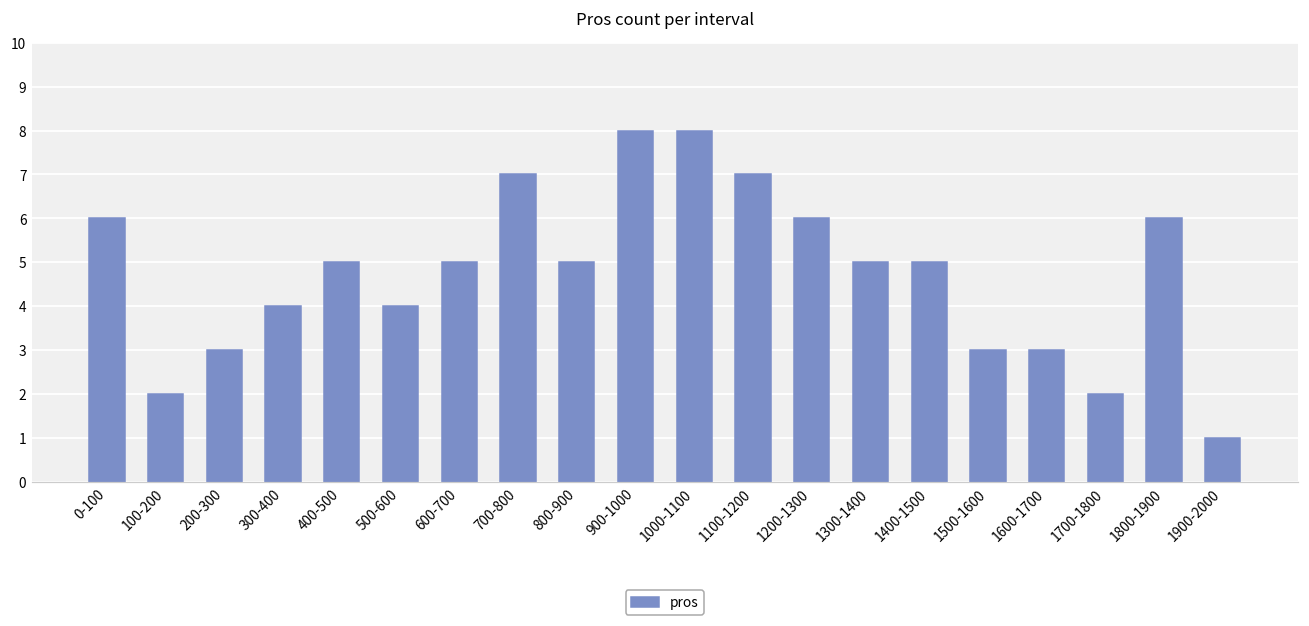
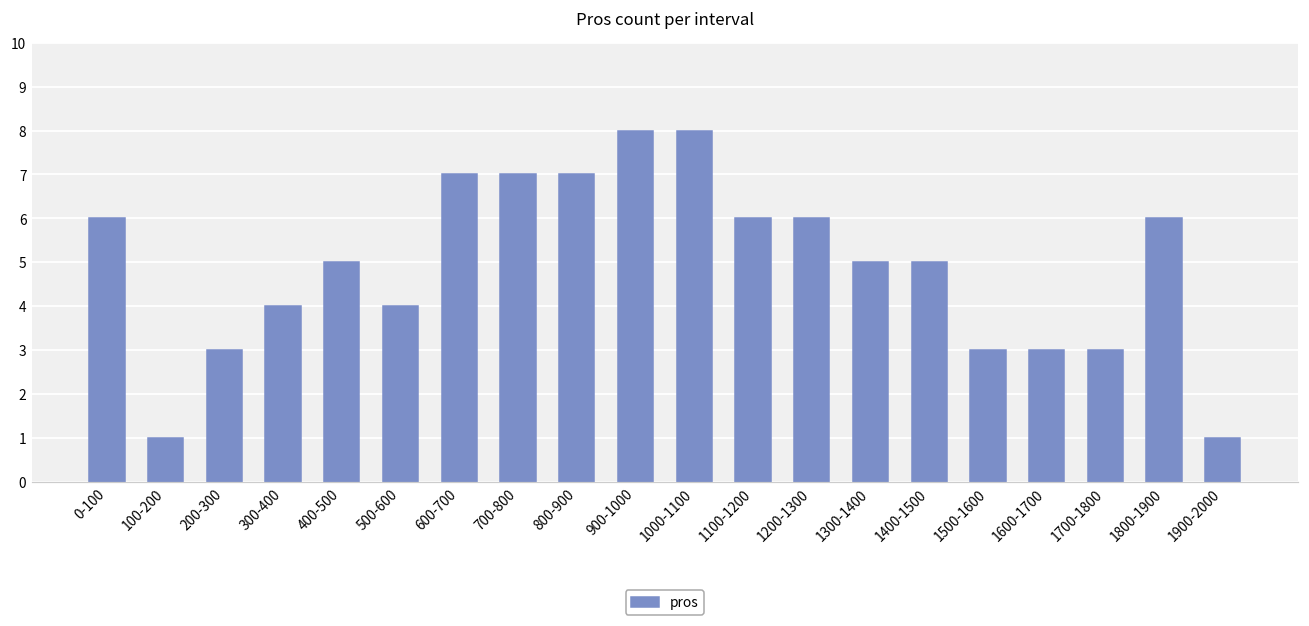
  {
    "0-100": 6,
-   "100-200": 2,
+   "100-200": 1,
    "200-300": 3,
    "300-400": 4,
    "400-500": 5,
    "500-600": 4,
-   "600-700": 5,
+   "600-700": 7,
    "700-800": 7,
-   "800-900": 5,
+   "800-900": 7,
    "900-1000": 8,
    "1000-1100": 8,
-   "1100-1200": 7,
+   "1100-1200": 6,
    "1200-1300": 6,
    "1300-1400": 5,
    "1400-1500": 5,
    "1500-1600": 3,
    "1600-1700": 3,
-   "1700-1800": 2,
+   "1700-1800": 3,
    "1800-1900": 6,
    "1900-2000": 1
  }
